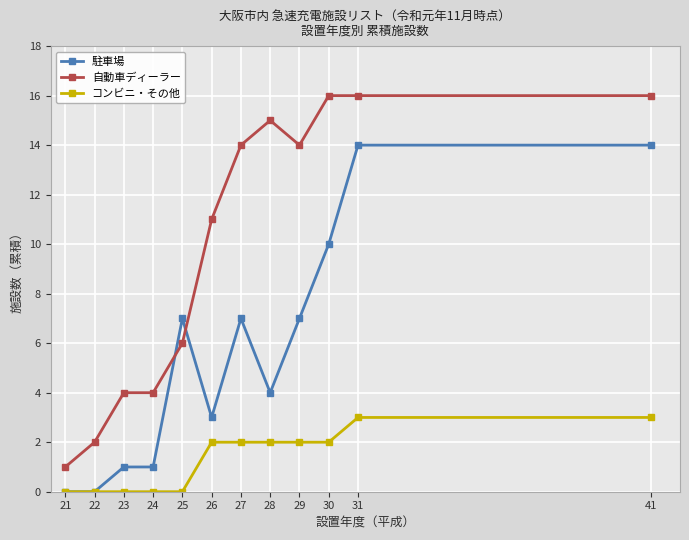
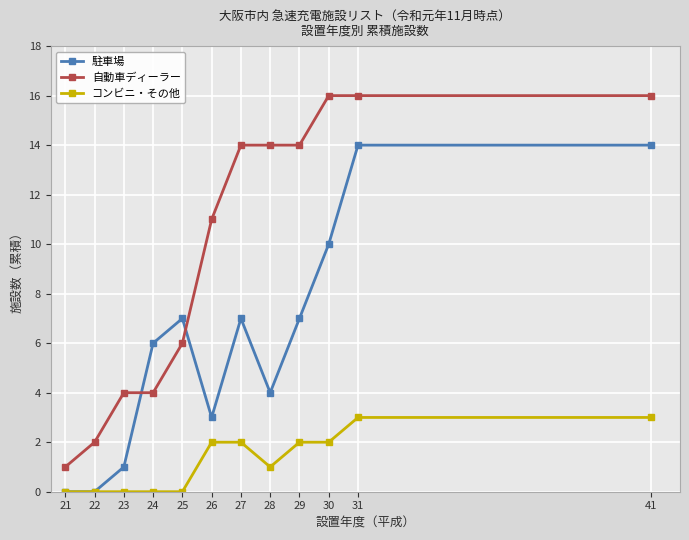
  {
    "駐車場": {
      "23": 1,
-     "24": 1,
+     "24": 6,
      "25": 7,
      "26": 3,
      "27": 7,
      "28": 4,
      "29": 7,
      "30": 10,
      "31": 14,
      "41": 14
    },
    "自動車ディーラー": {
      "21": 1,
      "22": 2,
      "23": 4,
      "24": 4,
      "25": 6,
      "26": 11,
      "27": 14,
-     "28": 15,
+     "28": 14,
      "29": 14,
      "30": 16,
      "31": 16,
      "41": 16
    },
    "コンビニ・その他": {
      "23": 0,
      "24": 0,
      "25": 0,
      "26": 2,
      "27": 2,
-     "28": 2,
+     "28": 1,
      "29": 2,
      "30": 2,
      "31": 3,
      "41": 3
    }
  }
